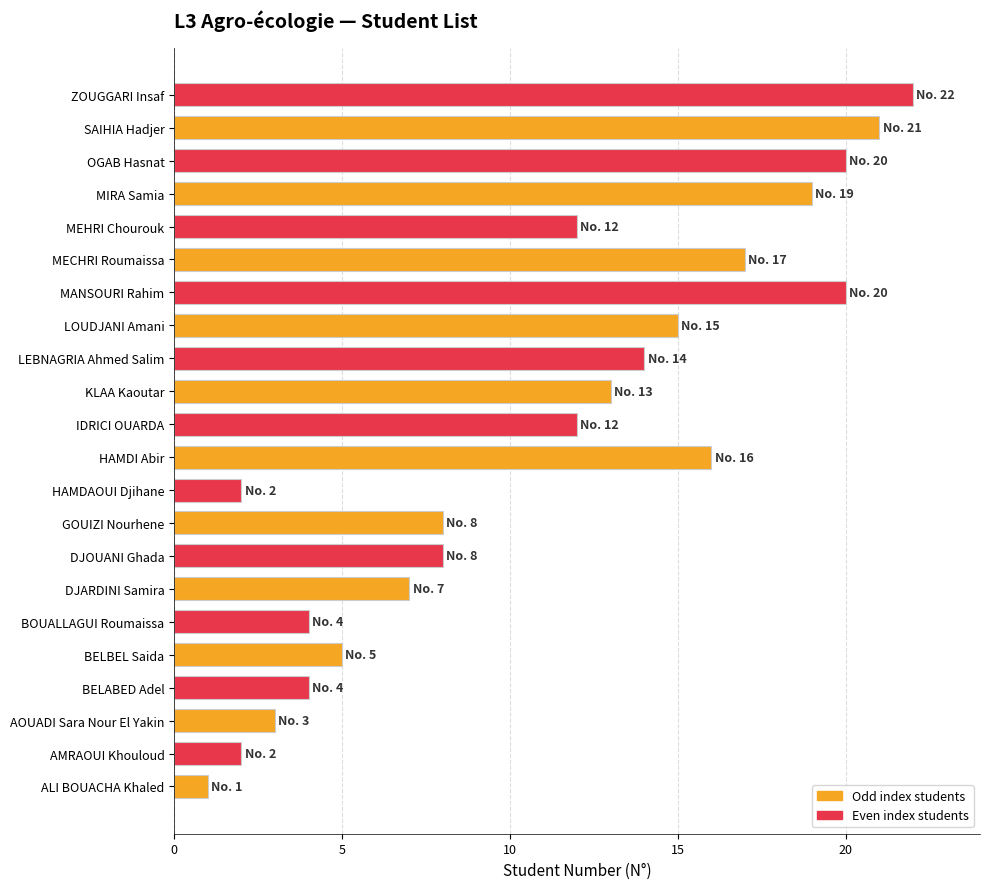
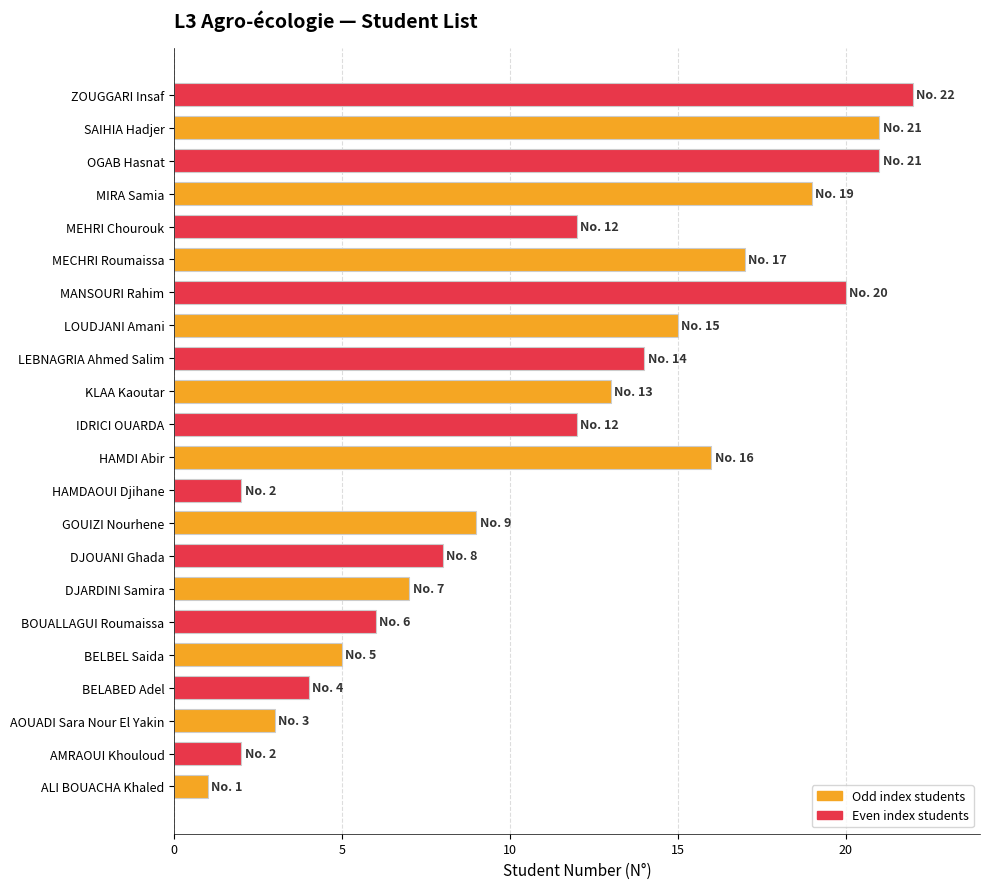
  {
    "ZOUGGARI Insaf": 22,
    "SAIHIA Hadjer": 21,
-   "OGAB Hasnat": 20,
+   "OGAB Hasnat": 21,
    "MIRA Samia": 19,
    "MEHRI Chourouk": 12,
    "MECHRI Roumaissa": 17,
    "MANSOURI Rahim": 20,
    "LOUDJANI Amani": 15,
    "LEBNAGRIA Ahmed Salim": 14,
    "KLAA Kaoutar": 13,
    "IDRICI OUARDA": 12,
    "HAMDI Abir": 16,
    "HAMDAOUI Djihane": 2,
-   "GOUIZI Nourhene": 8,
+   "GOUIZI Nourhene": 9,
    "DJOUANI Ghada": 8,
    "DJARDINI Samira": 7,
-   "BOUALLAGUI Roumaissa": 4,
+   "BOUALLAGUI Roumaissa": 6,
    "BELBEL Saida": 5,
    "BELABED Adel": 4,
    "AOUADI Sara Nour El Yakin": 3,
    "AMRAOUI Khouloud": 2,
    "ALI BOUACHA Khaled": 1
  }
